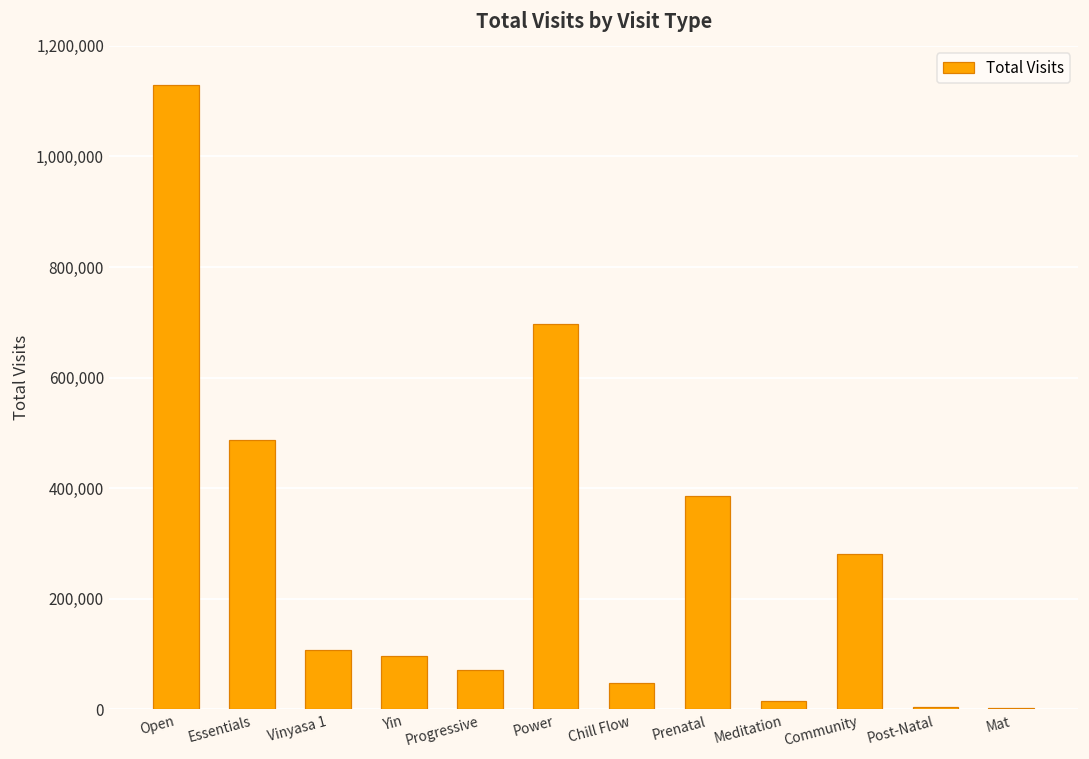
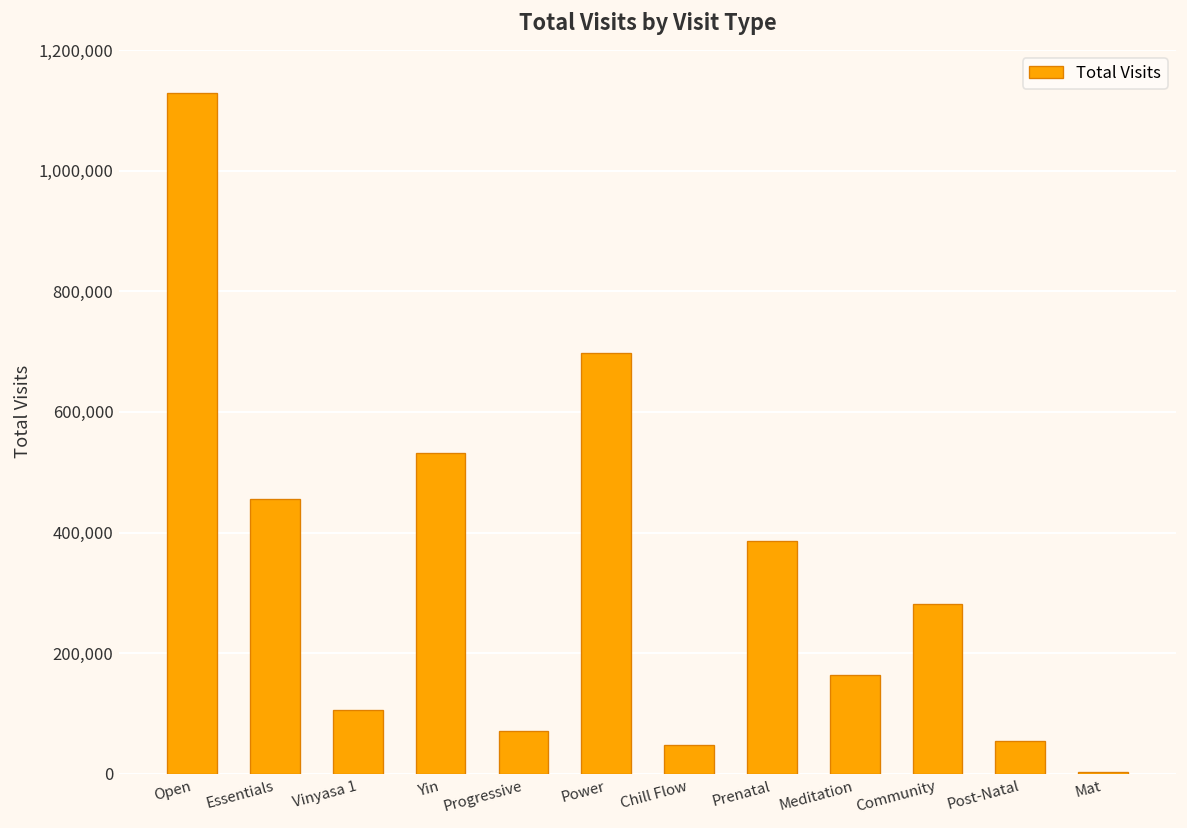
  {
    "Open": "1,130,000",
-   "Essentials": "490,000",
+   "Essentials": "460,000",
    "Vinyasa 1": "110,000",
-   "Yin": "100,000",
+   "Yin": "530,000",
    "Progressive": "70,000",
    "Power": "700,000",
    "Chill Flow": "50,000",
    "Prenatal": "390,000",
-   "Meditation": "10,000",
+   "Meditation": "160,000",
    "Community": "280,000",
-   "Post-Natal": "0"
+   "Post-Natal": "50,000"
  }
